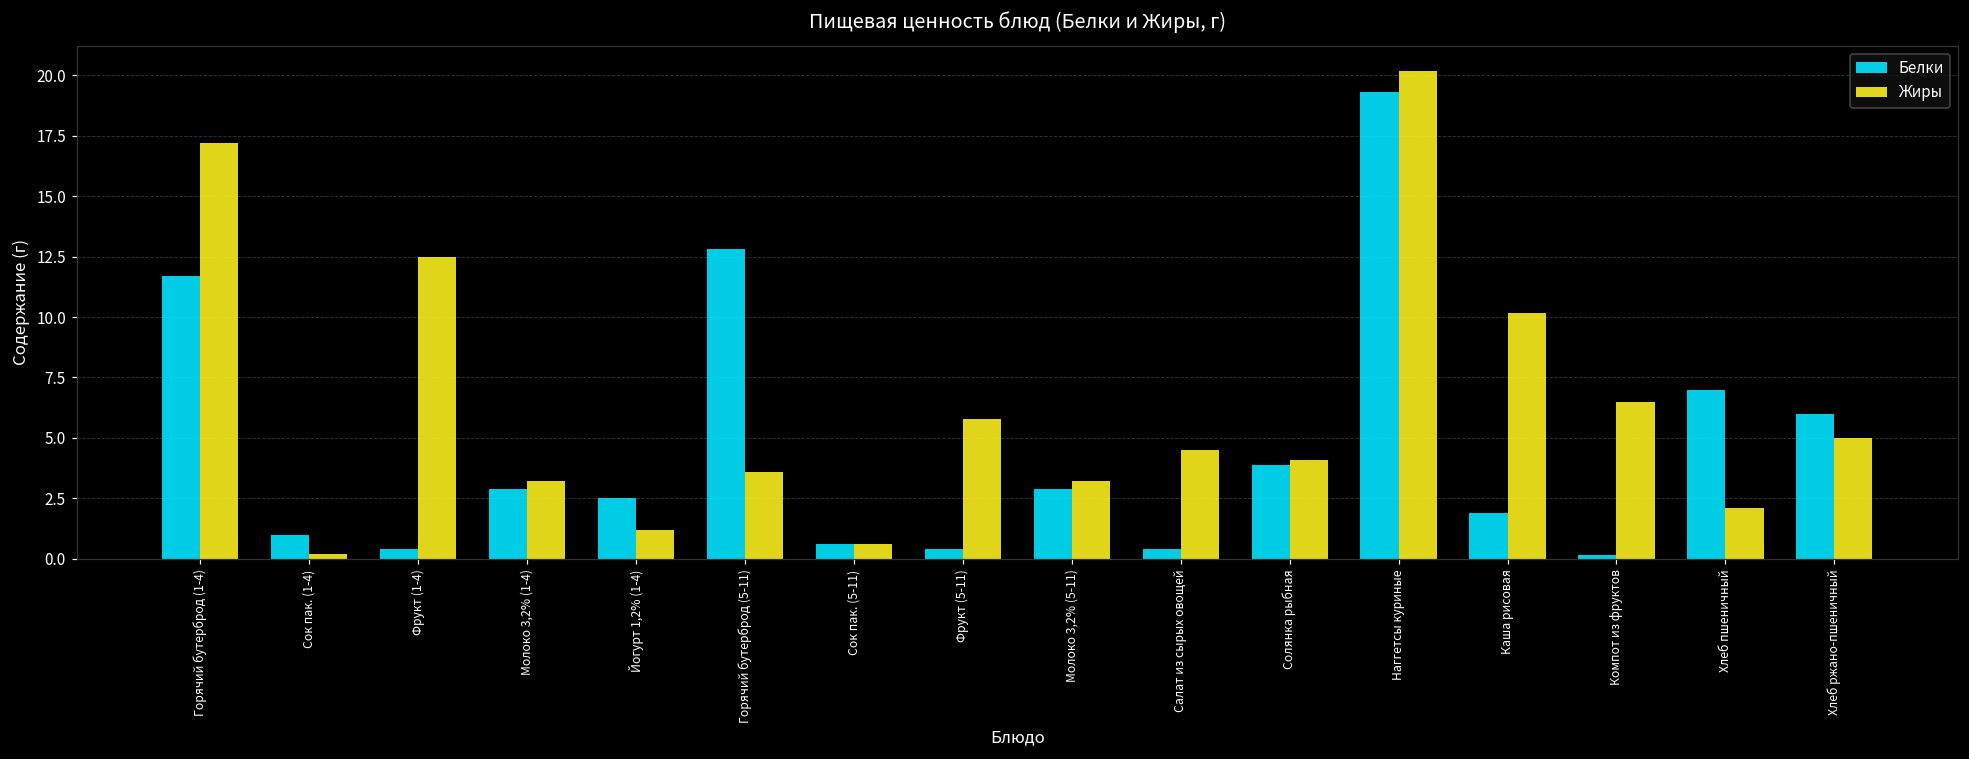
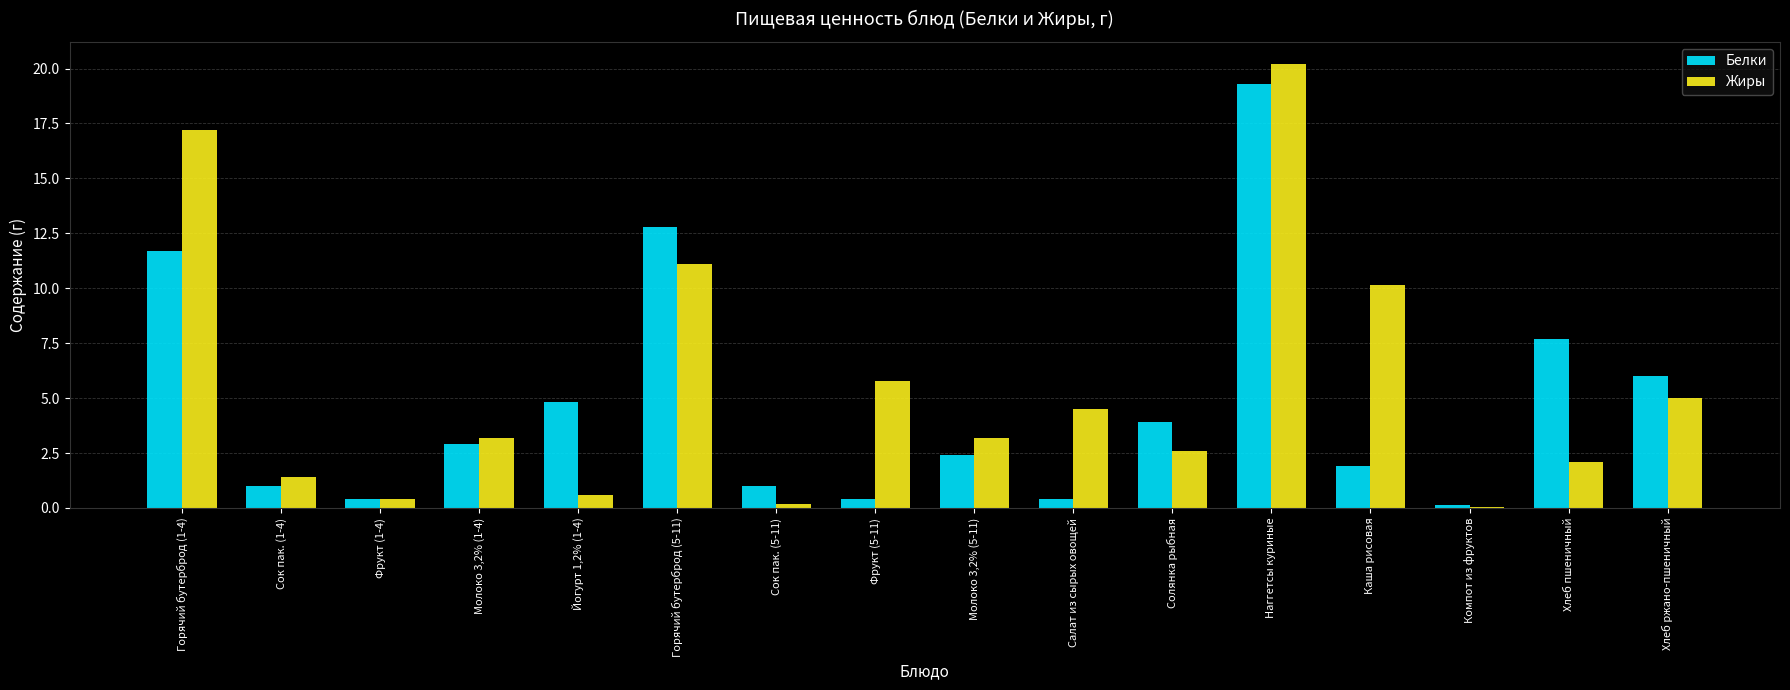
  {
    "Белки": {
      "Горячий бутерброд (1-4)": 11.7,
      "Сок пак. (1-4)": 1.0,
      "Фрукт (1-4)": 0.4,
      "Молоко 3,2% (1-4)": 2.9,
-     "Йогурт 1,2% (1-4)": 2.5,
+     "Йогурт 1,2% (1-4)": 4.8,
      "Горячий бутерброд (5-11)": 12.8,
-     "Сок пак. (5-11)": 0.6,
+     "Сок пак. (5-11)": 1.0,
      "Фрукт (5-11)": 0.4,
-     "Молоко 3,2% (5-11)": 2.9,
+     "Молоко 3,2% (5-11)": 2.4,
      "Салат из сырых овощей": 0.4,
      "Солянка рыбная": 3.9,
      "Наггетсы куриные": 19.3,
      "Каша рисовая": 1.9,
      "Компот из фруктов": 0.1,
-     "Хлеб пшеничный": 7.0,
+     "Хлеб пшеничный": 7.7,
      "Хлеб ржано-пшеничный": 6.0
    },
    "Жиры": {
      "Горячий бутерброд (1-4)": 17.2,
-     "Сок пак. (1-4)": 0.2,
-     "Фрукт (1-4)": 12.5,
+     "Сок пак. (1-4)": 1.4,
+     "Фрукт (1-4)": 0.4,
      "Молоко 3,2% (1-4)": 3.2,
-     "Йогурт 1,2% (1-4)": 1.2,
-     "Горячий бутерброд (5-11)": 3.6,
-     "Сок пак. (5-11)": 0.6,
+     "Йогурт 1,2% (1-4)": 0.6,
+     "Горячий бутерброд (5-11)": 11.1,
+     "Сок пак. (5-11)": 0.2,
      "Фрукт (5-11)": 5.8,
      "Молоко 3,2% (5-11)": 3.2,
      "Салат из сырых овощей": 4.5,
-     "Солянка рыбная": 4.1,
+     "Солянка рыбная": 2.6,
      "Наггетсы куриные": 20.2,
      "Каша рисовая": 10.2,
-     "Компот из фруктов": 6.5,
+     "Компот из фруктов": 0.1,
      "Хлеб пшеничный": 2.1,
      "Хлеб ржано-пшеничный": 5.0
    }
  }
